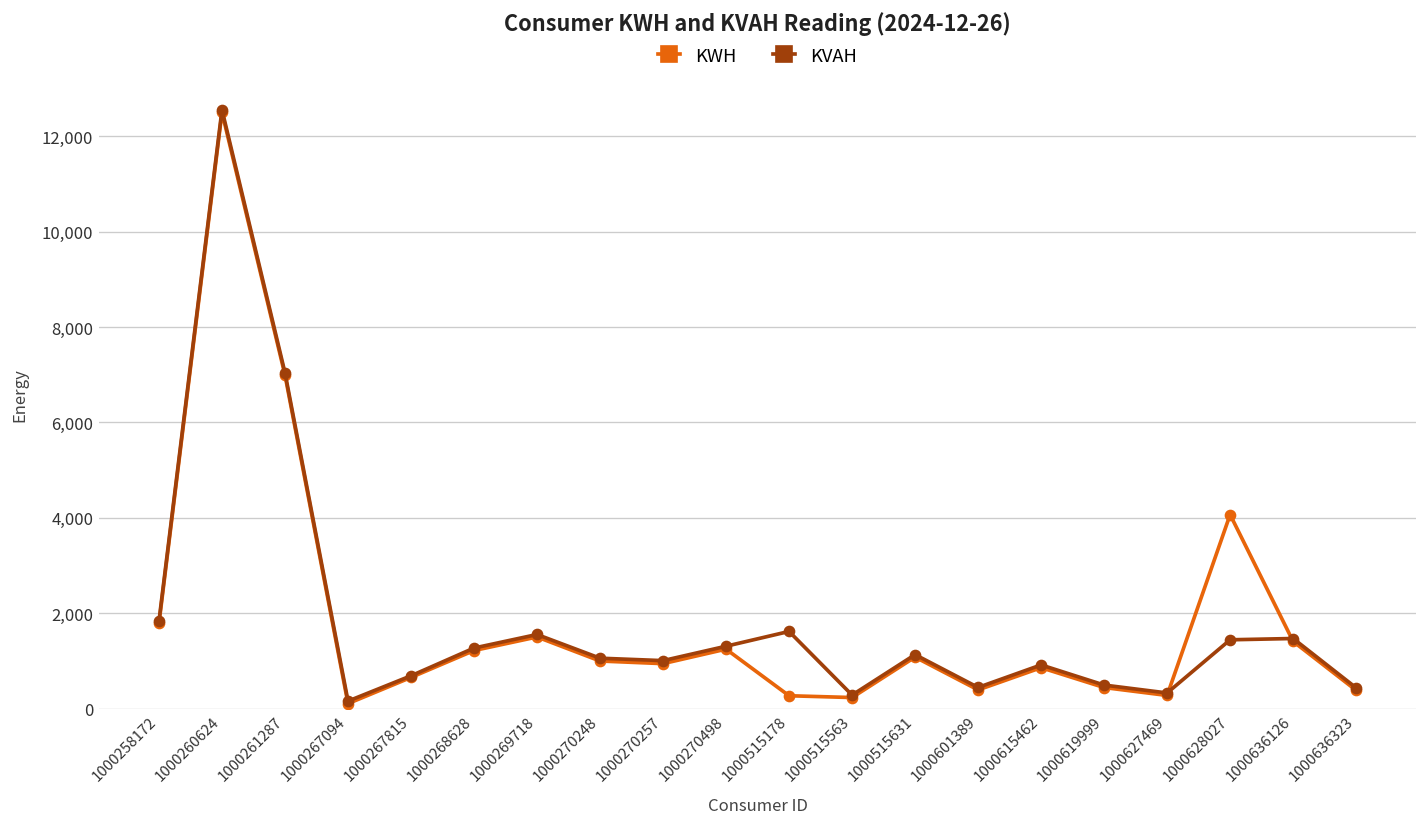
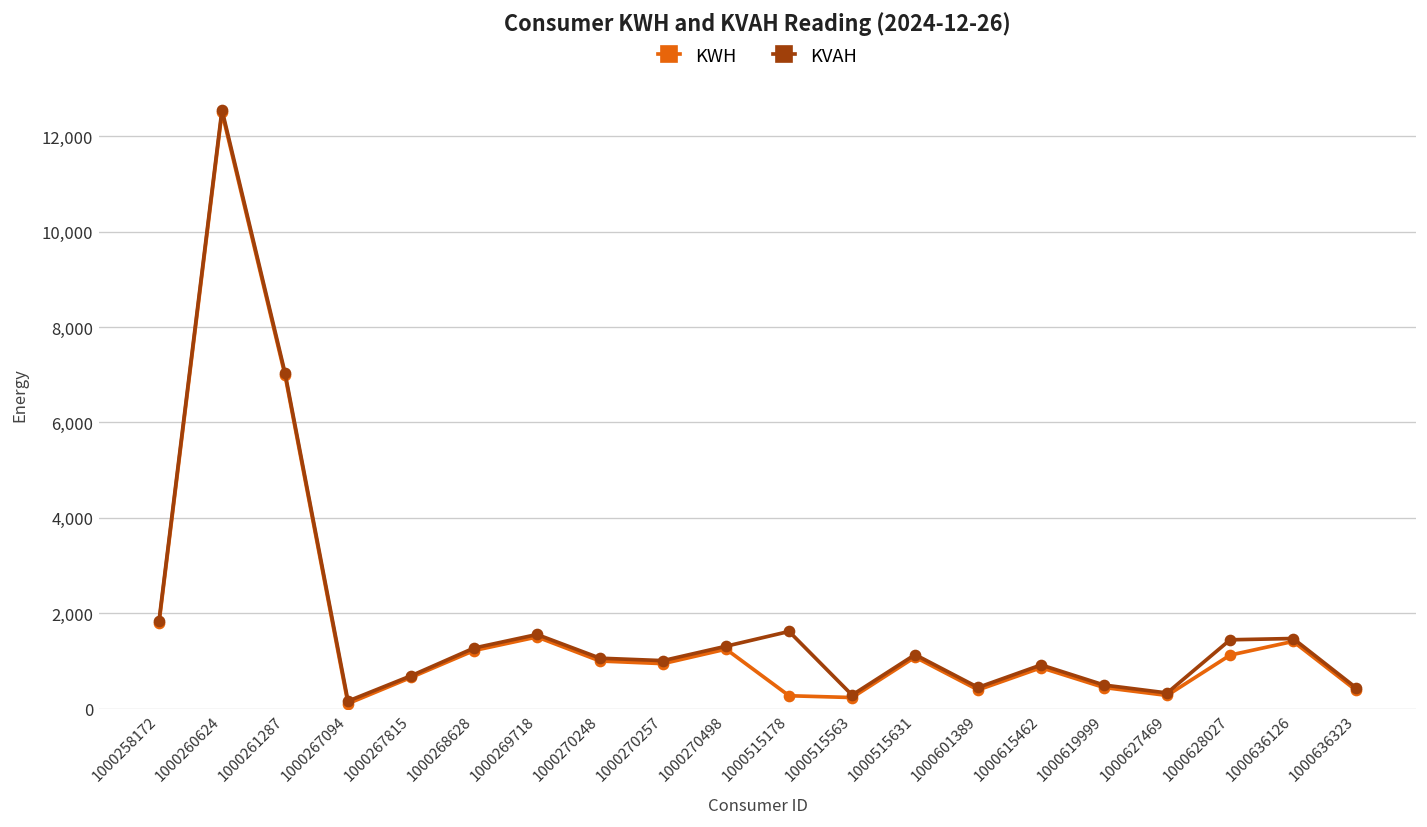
  {
    "KWH": {
      "1000515178": "300",
-     "1000628027": "4,100"
+     "1000628027": "1,100"
    },
    "KVAH": {
      "1000515178": "1,600",
      "1000628027": "1,400"
    }
  }
